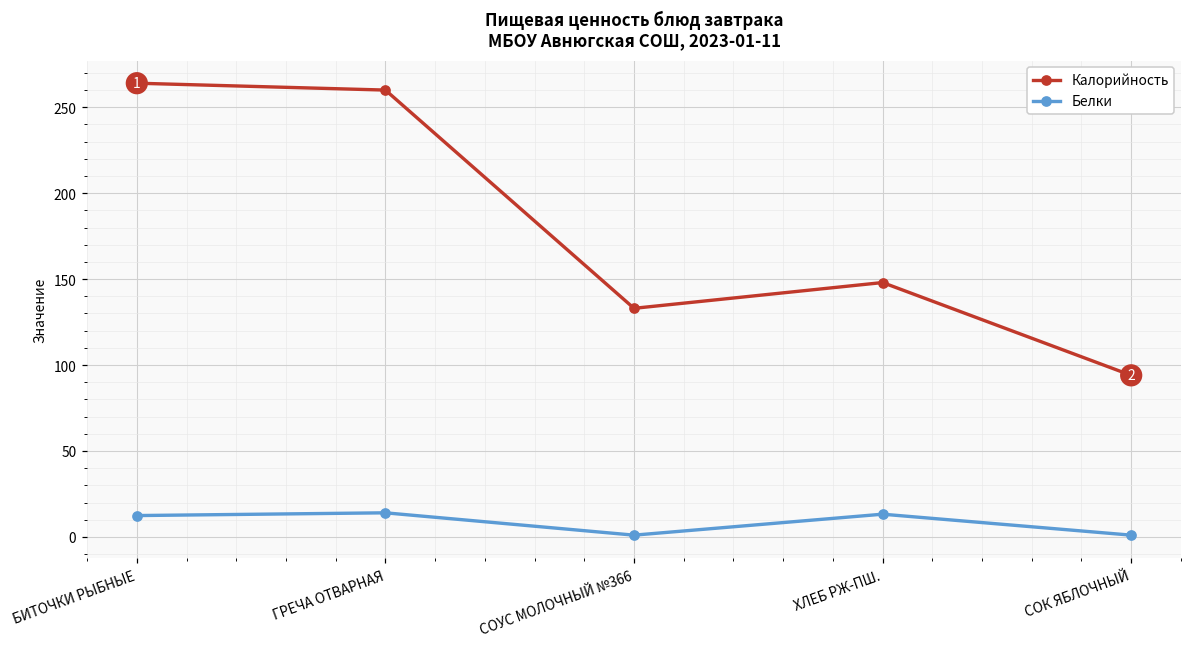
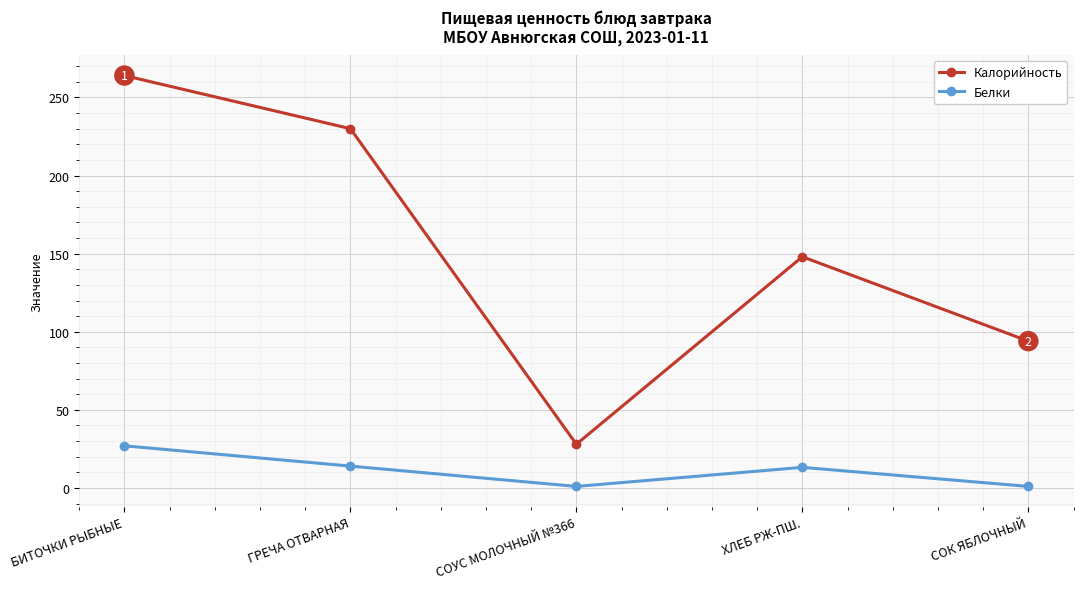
  {
    "Калорийность": {
-     "ГРЕЧА ОТВАРНАЯ": 260,
-     "СОУС МОЛОЧНЫЙ №366": 133,
+     "ГРЕЧА ОТВАРНАЯ": 230,
+     "СОУС МОЛОЧНЫЙ №366": 28,
      "ХЛЕБ РЖ-ПШ.": 148
    },
    "Белки": {
-     "БИТОЧКИ РЫБНЫЕ": 12,
+     "БИТОЧКИ РЫБНЫЕ": 27,
      "ГРЕЧА ОТВАРНАЯ": 14,
      "СОУС МОЛОЧНЫЙ №366": 1,
      "ХЛЕБ РЖ-ПШ.": 13,
      "СОК ЯБЛОЧНЫЙ": 1
    }
  }
